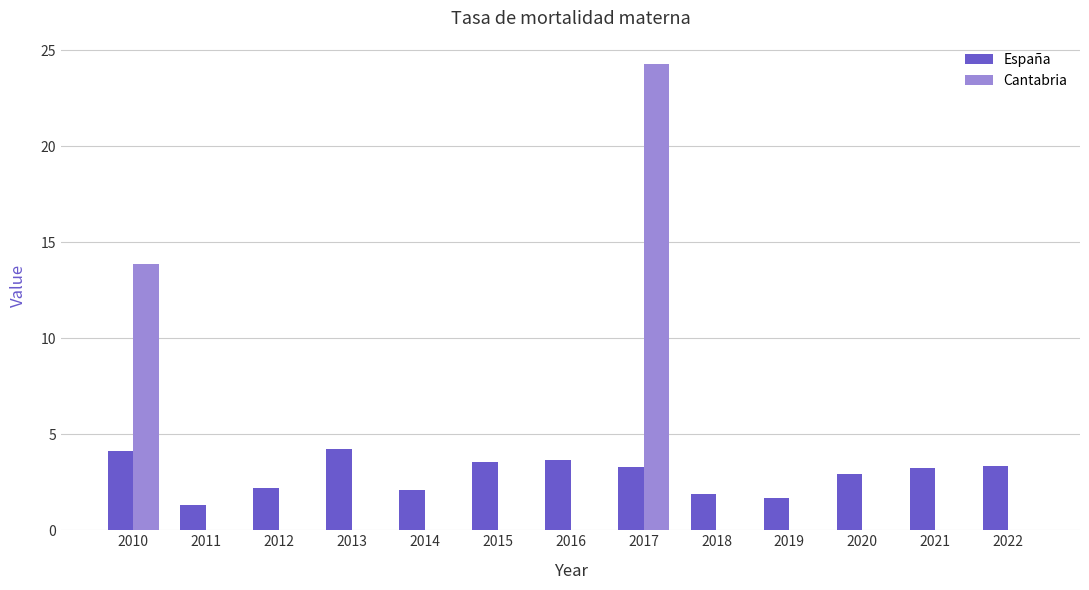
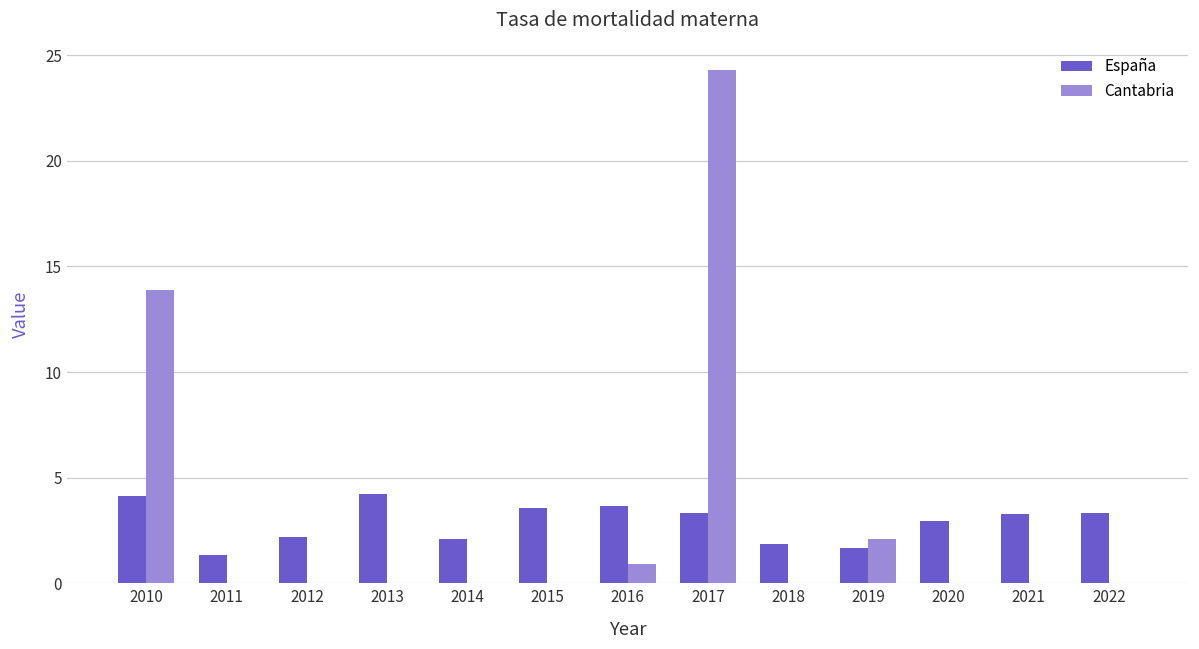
  {
    "España": {
      "2010": 4.1,
      "2011": 1.3,
      "2012": 2.2,
      "2013": 4.2,
      "2014": 2.1,
      "2015": 3.6,
      "2016": 3.7,
      "2017": 3.3,
      "2018": 1.9,
      "2019": 1.7,
      "2020": 2.9,
      "2021": 3.3,
      "2022": 3.3
    },
    "Cantabria": {
      "2010": 13.9,
      "2011": 0.0,
      "2012": 0.0,
      "2013": 0.0,
      "2014": 0.0,
      "2015": 0.0,
-     "2016": 0.0,
+     "2016": 0.9,
      "2017": 24.3,
      "2018": 0.0,
-     "2019": 0.0,
+     "2019": 2.1,
      "2020": 0.0,
      "2021": 0.0,
      "2022": 0.0
    }
  }
